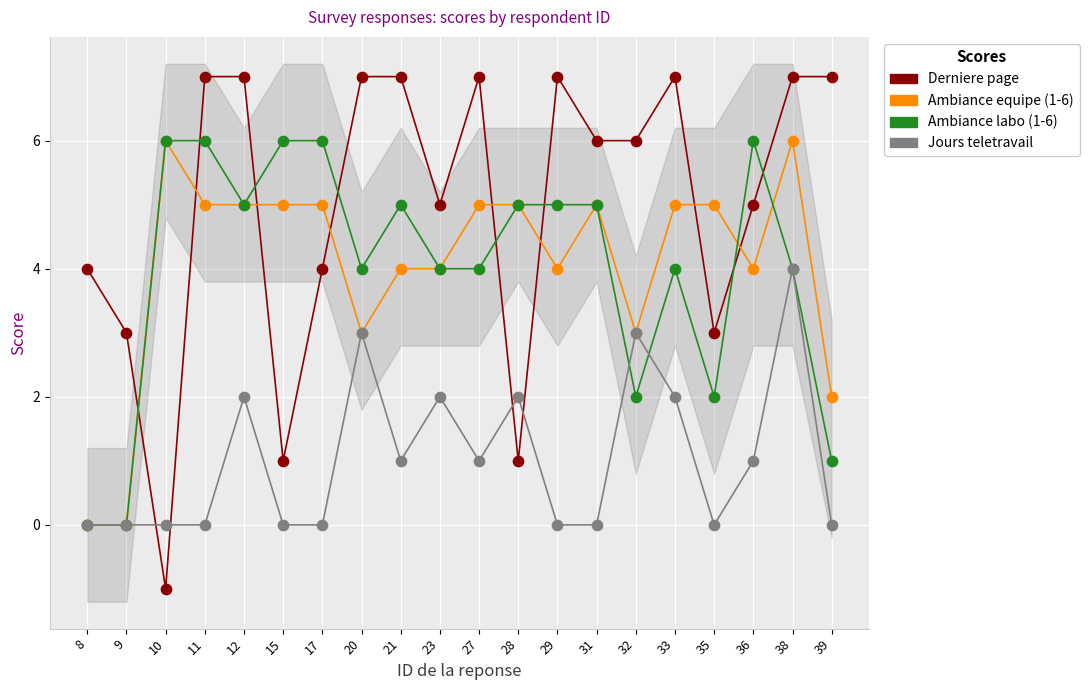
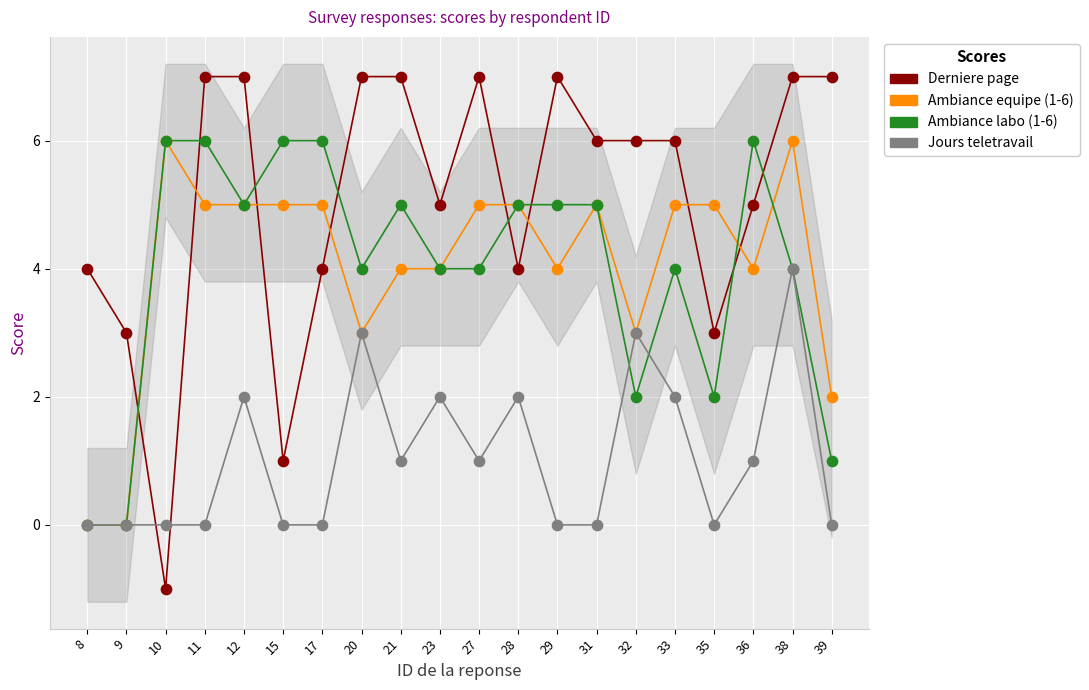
  {
    "Derniere page": {
      "8": 4,
      "9": 3,
      "10": -1,
      "11": 7,
      "12": 7,
      "15": 1,
      "17": 4,
      "20": 7,
      "21": 7,
      "23": 5,
      "27": 7,
-     "28": 1,
+     "28": 4,
      "29": 7,
      "31": 6,
      "32": 6,
-     "33": 7,
+     "33": 6,
      "35": 3,
      "36": 5,
      "38": 7,
      "39": 7
    }
  }
